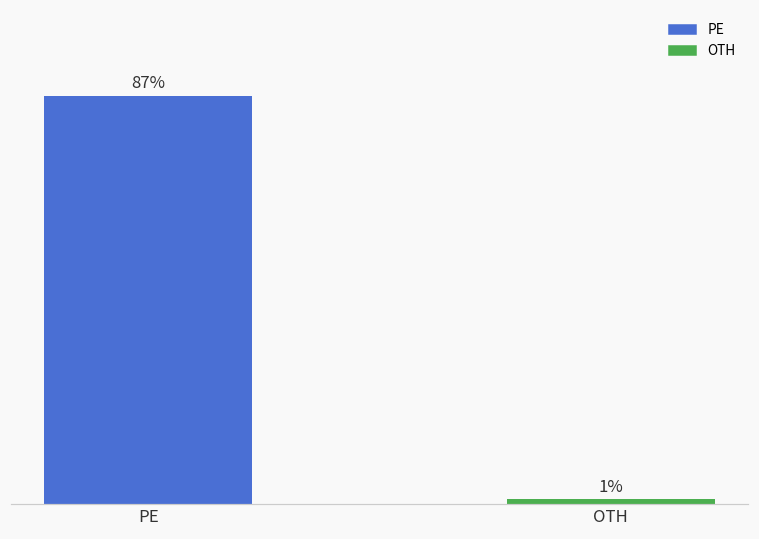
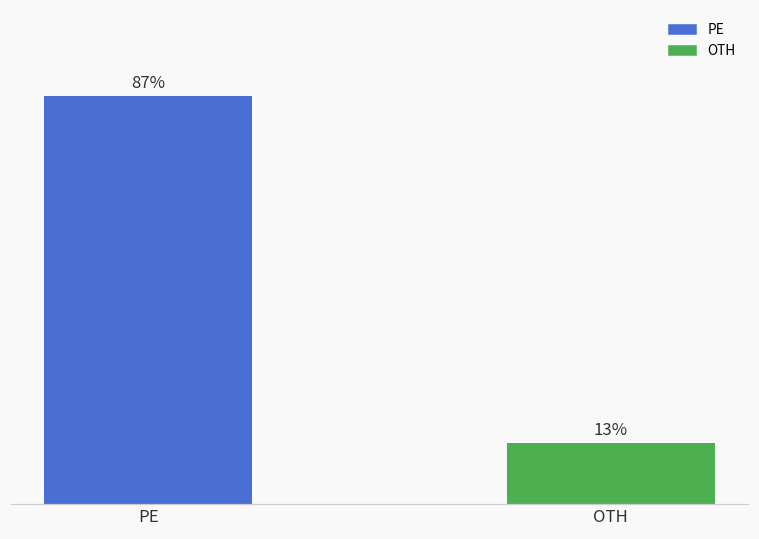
  {
    "PE": "87%",
-   "OTH": "1%"
+   "OTH": "13%"
  }
